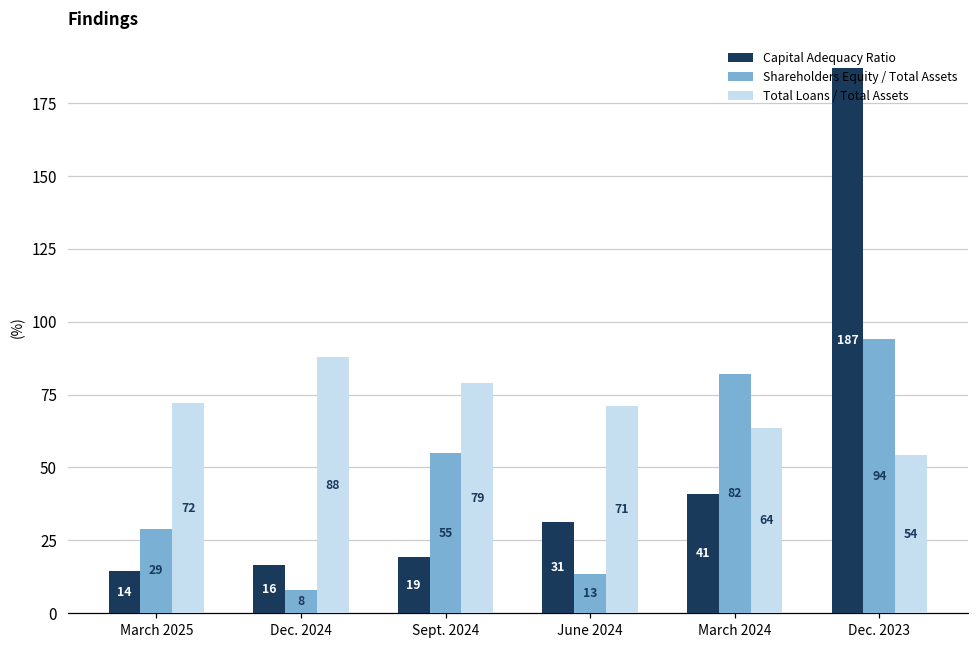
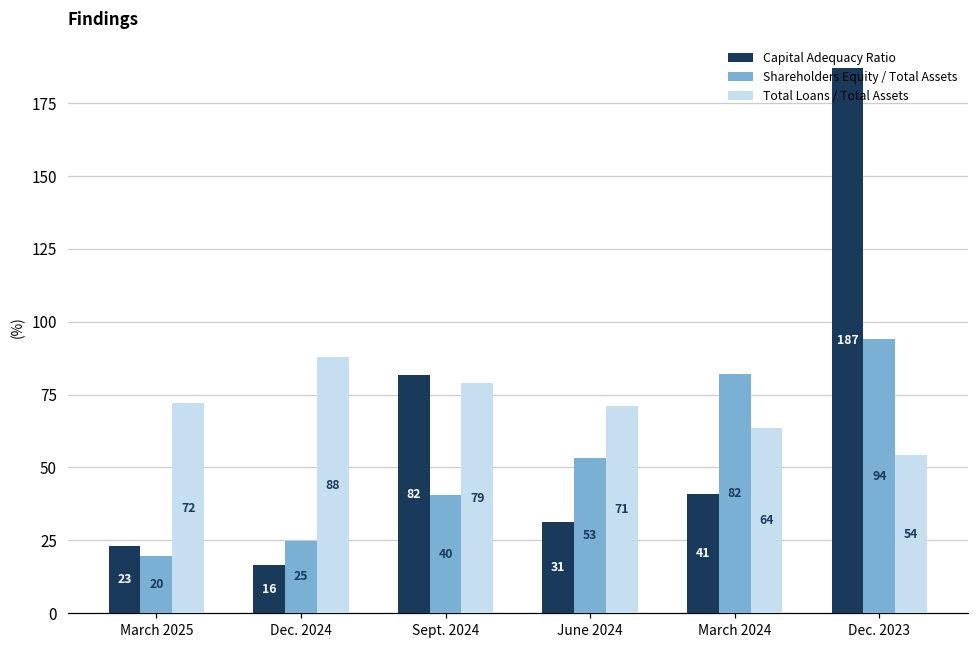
  {
    "Capital Adequacy Ratio": {
-     "March 2025": 14,
+     "March 2025": 23,
      "Dec. 2024": 16,
-     "Sept. 2024": 19,
+     "Sept. 2024": 82,
      "June 2024": 31,
      "March 2024": 41,
      "Dec. 2023": 187
    },
    "Shareholders Equity / Total Assets": {
-     "March 2025": 29,
-     "Dec. 2024": 8,
-     "Sept. 2024": 55,
-     "June 2024": 13,
+     "March 2025": 20,
+     "Dec. 2024": 25,
+     "Sept. 2024": 40,
+     "June 2024": 53,
      "March 2024": 82,
      "Dec. 2023": 94
    },
    "Total Loans / Total Assets": {
      "March 2025": 72,
      "Dec. 2024": 88,
      "Sept. 2024": 79,
      "June 2024": 71,
      "March 2024": 64,
      "Dec. 2023": 54
    }
  }
